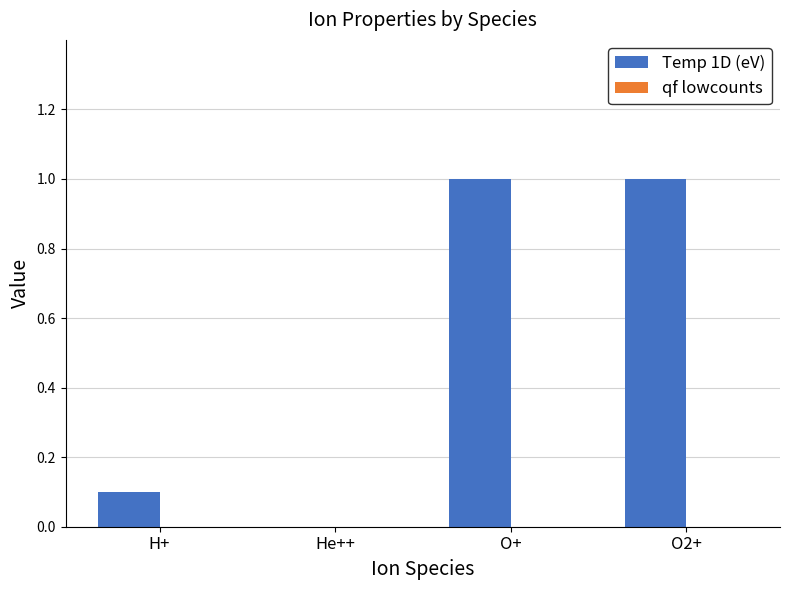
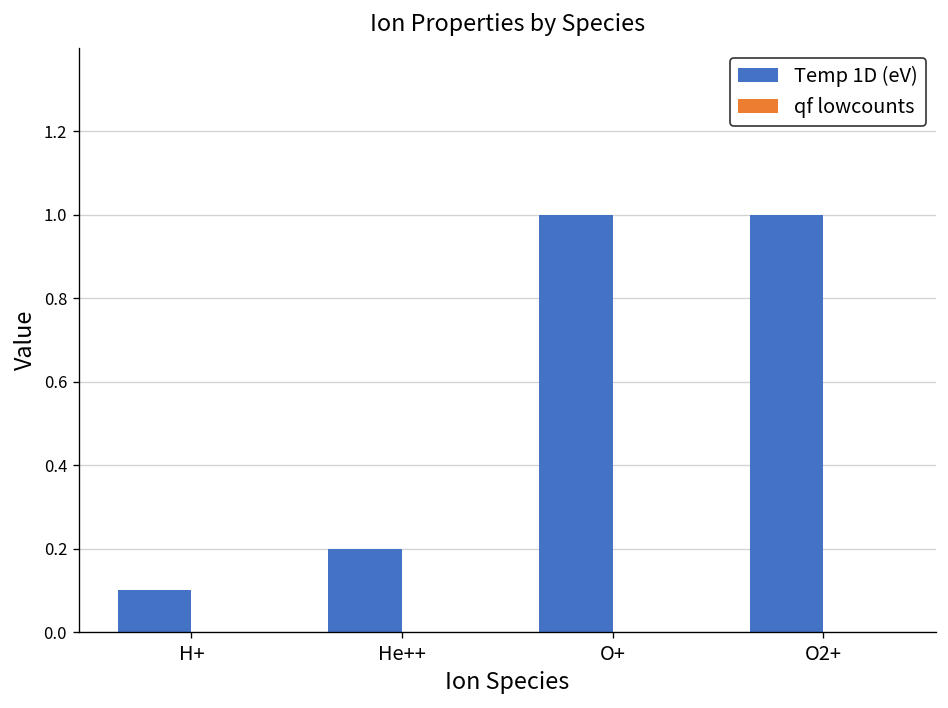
  {
    "Temp 1D (eV)": {
      "H+": 0.1,
-     "He++": 0.0,
+     "He++": 0.2,
      "O+": 1.0,
      "O2+": 1.0
    },
    "qf lowcounts": {
      "H+": 0.0,
      "He++": 0.0,
      "O+": 0.0,
      "O2+": 0.0
    }
  }
